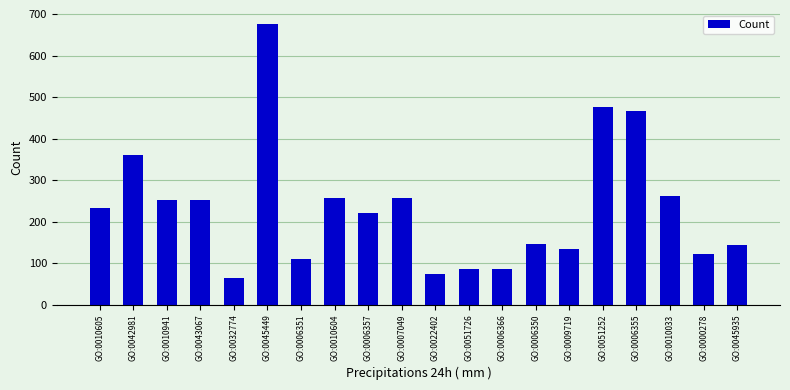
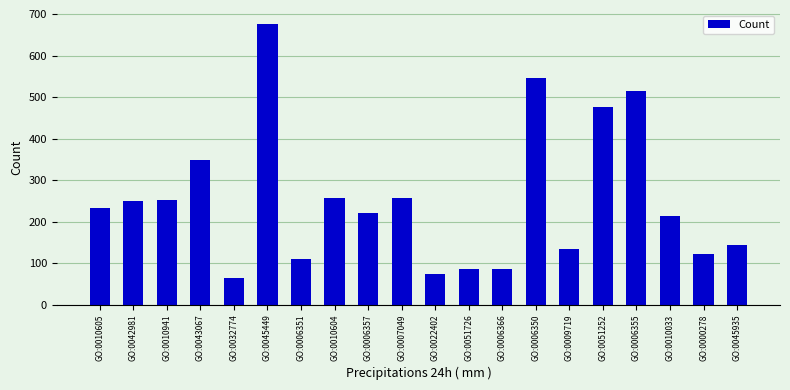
  {
    "GO:0010605": 230,
-   "GO:0042981": 360,
+   "GO:0042981": 250,
    "GO:0010941": 250,
-   "GO:0043067": 250,
+   "GO:0043067": 350,
    "GO:0032774": 60,
    "GO:0045449": 680,
    "GO:0006351": 110,
    "GO:0010604": 260,
    "GO:0006357": 220,
    "GO:0007049": 260,
    "GO:0022402": 70,
    "GO:0051726": 90,
    "GO:0006366": 90,
-   "GO:0006350": 150,
+   "GO:0006350": 550,
    "GO:0009719": 130,
    "GO:0051252": 480,
-   "GO:0006355": 470,
-   "GO:0010033": 260,
+   "GO:0006355": 520,
+   "GO:0010033": 210,
    "GO:0000278": 120,
    "GO:0045935": 140
  }
